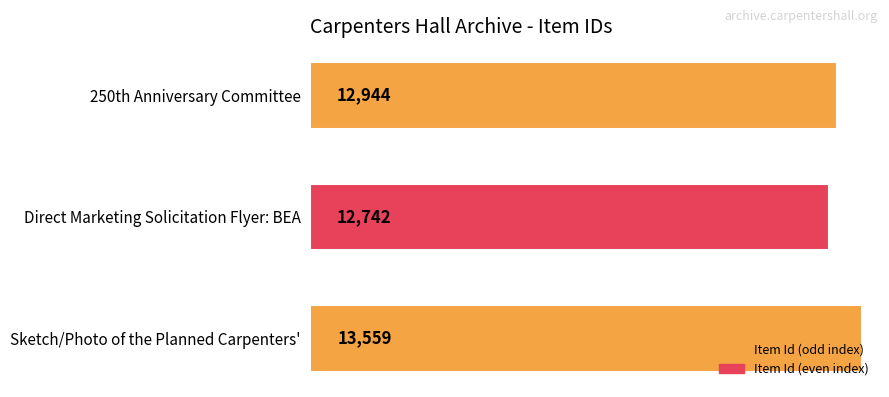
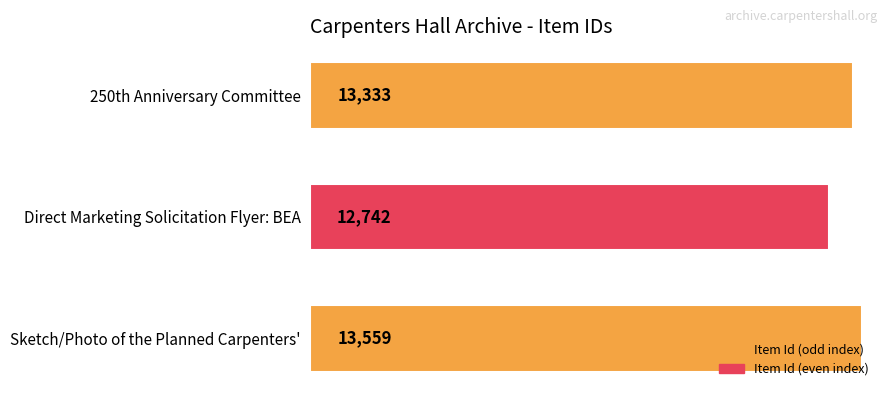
  {
-   "250th Anniversary Committee": "12,944",
+   "250th Anniversary Committee": "13,333",
    "Direct Marketing Solicitation Flyer: BEA": "12,742",
    "Sketch/Photo of the Planned Carpenters'": "13,559"
  }
